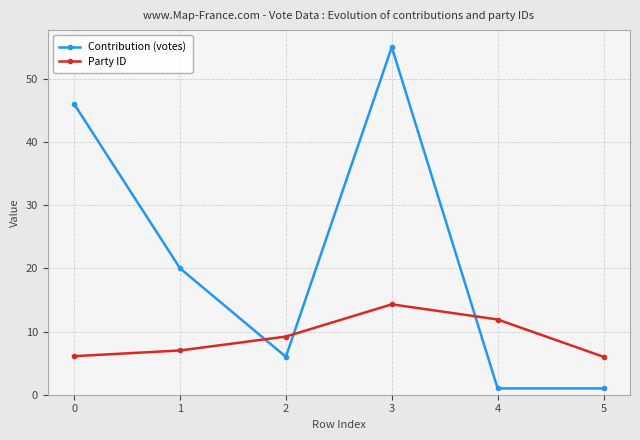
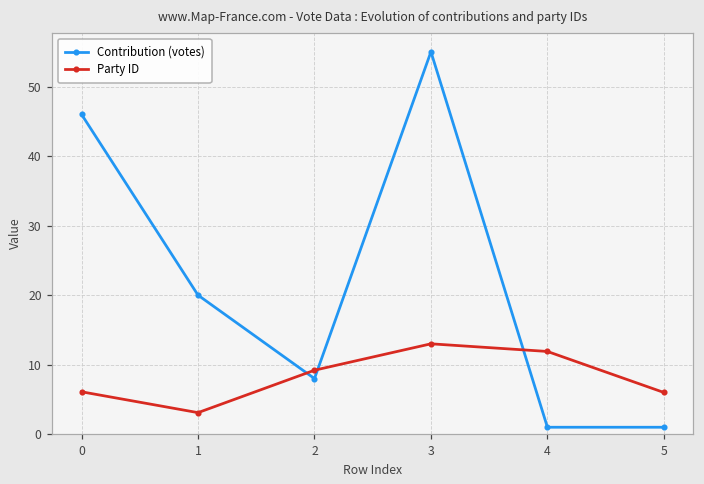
  {
    "Contribution (votes)": {
      "0": 46,
      "1": 20,
-     "2": 6,
+     "2": 8,
      "3": 55,
      "4": 1,
      "5": 1
    },
    "Party ID": {
      "0": 6,
-     "1": 7,
+     "1": 3,
      "2": 9,
-     "3": 14,
+     "3": 13,
      "4": 12,
      "5": 6
    }
  }
